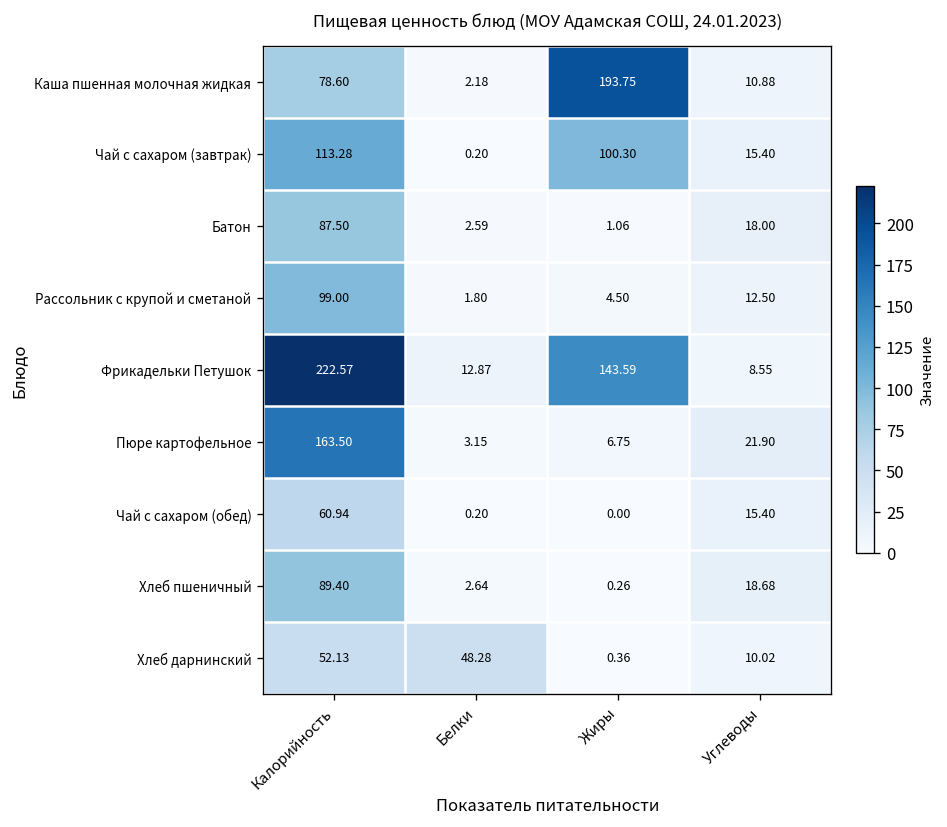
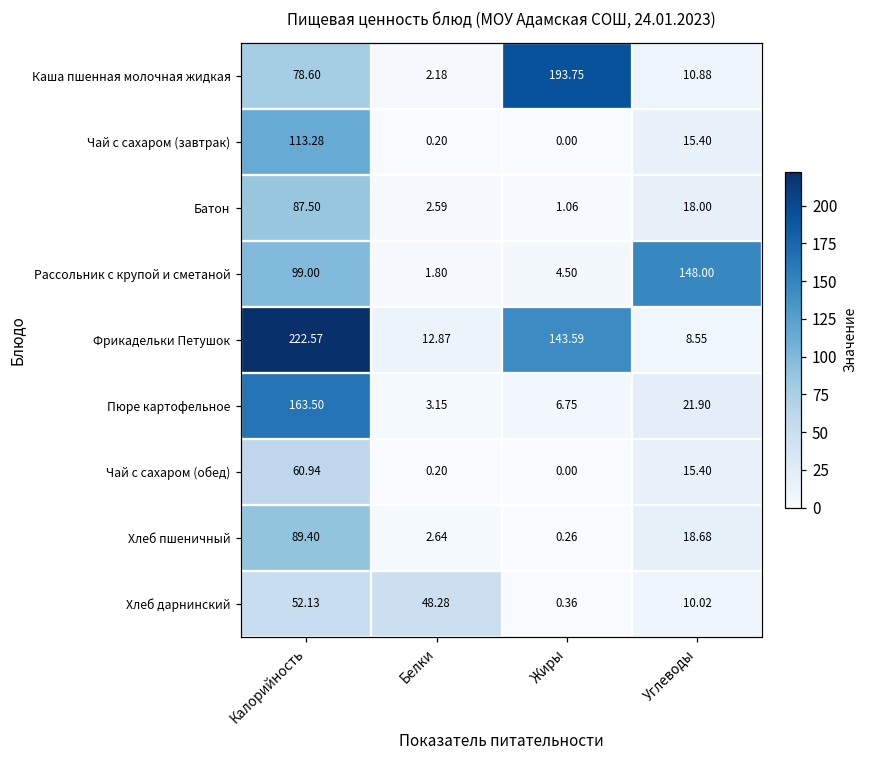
  {
    "Каша пшенная молочная жидкая": {
      "Калорийность": 78.60,
      "Белки": 2.18,
      "Жиры": 193.75,
      "Углеводы": 10.88
    },
    "Чай с сахаром (завтрак)": {
      "Калорийность": 113.28,
      "Белки": 0.20,
-     "Жиры": 100.30,
+     "Жиры": 0.00,
      "Углеводы": 15.40
    },
    "Батон": {
      "Калорийность": 87.50,
      "Белки": 2.59,
      "Жиры": 1.06,
      "Углеводы": 18.00
    },
    "Рассольник с крупой и сметаной": {
      "Калорийность": 99.00,
      "Белки": 1.80,
      "Жиры": 4.50,
-     "Углеводы": 12.50
+     "Углеводы": 148.00
    },
    "Фрикадельки Петушок": {
      "Калорийность": 222.57,
      "Белки": 12.87,
      "Жиры": 143.59,
      "Углеводы": 8.55
    },
    "Пюре картофельное": {
      "Калорийность": 163.50,
      "Белки": 3.15,
      "Жиры": 6.75,
      "Углеводы": 21.90
    },
    "Чай с сахаром (обед)": {
      "Калорийность": 60.94,
      "Белки": 0.20,
      "Жиры": 0.00,
      "Углеводы": 15.40
    },
    "Хлеб пшеничный": {
      "Калорийность": 89.40,
      "Белки": 2.64,
      "Жиры": 0.26,
      "Углеводы": 18.68
    },
    "Хлеб дарнинский": {
      "Калорийность": 52.13,
      "Белки": 48.28,
      "Жиры": 0.36,
      "Углеводы": 10.02
    }
  }
